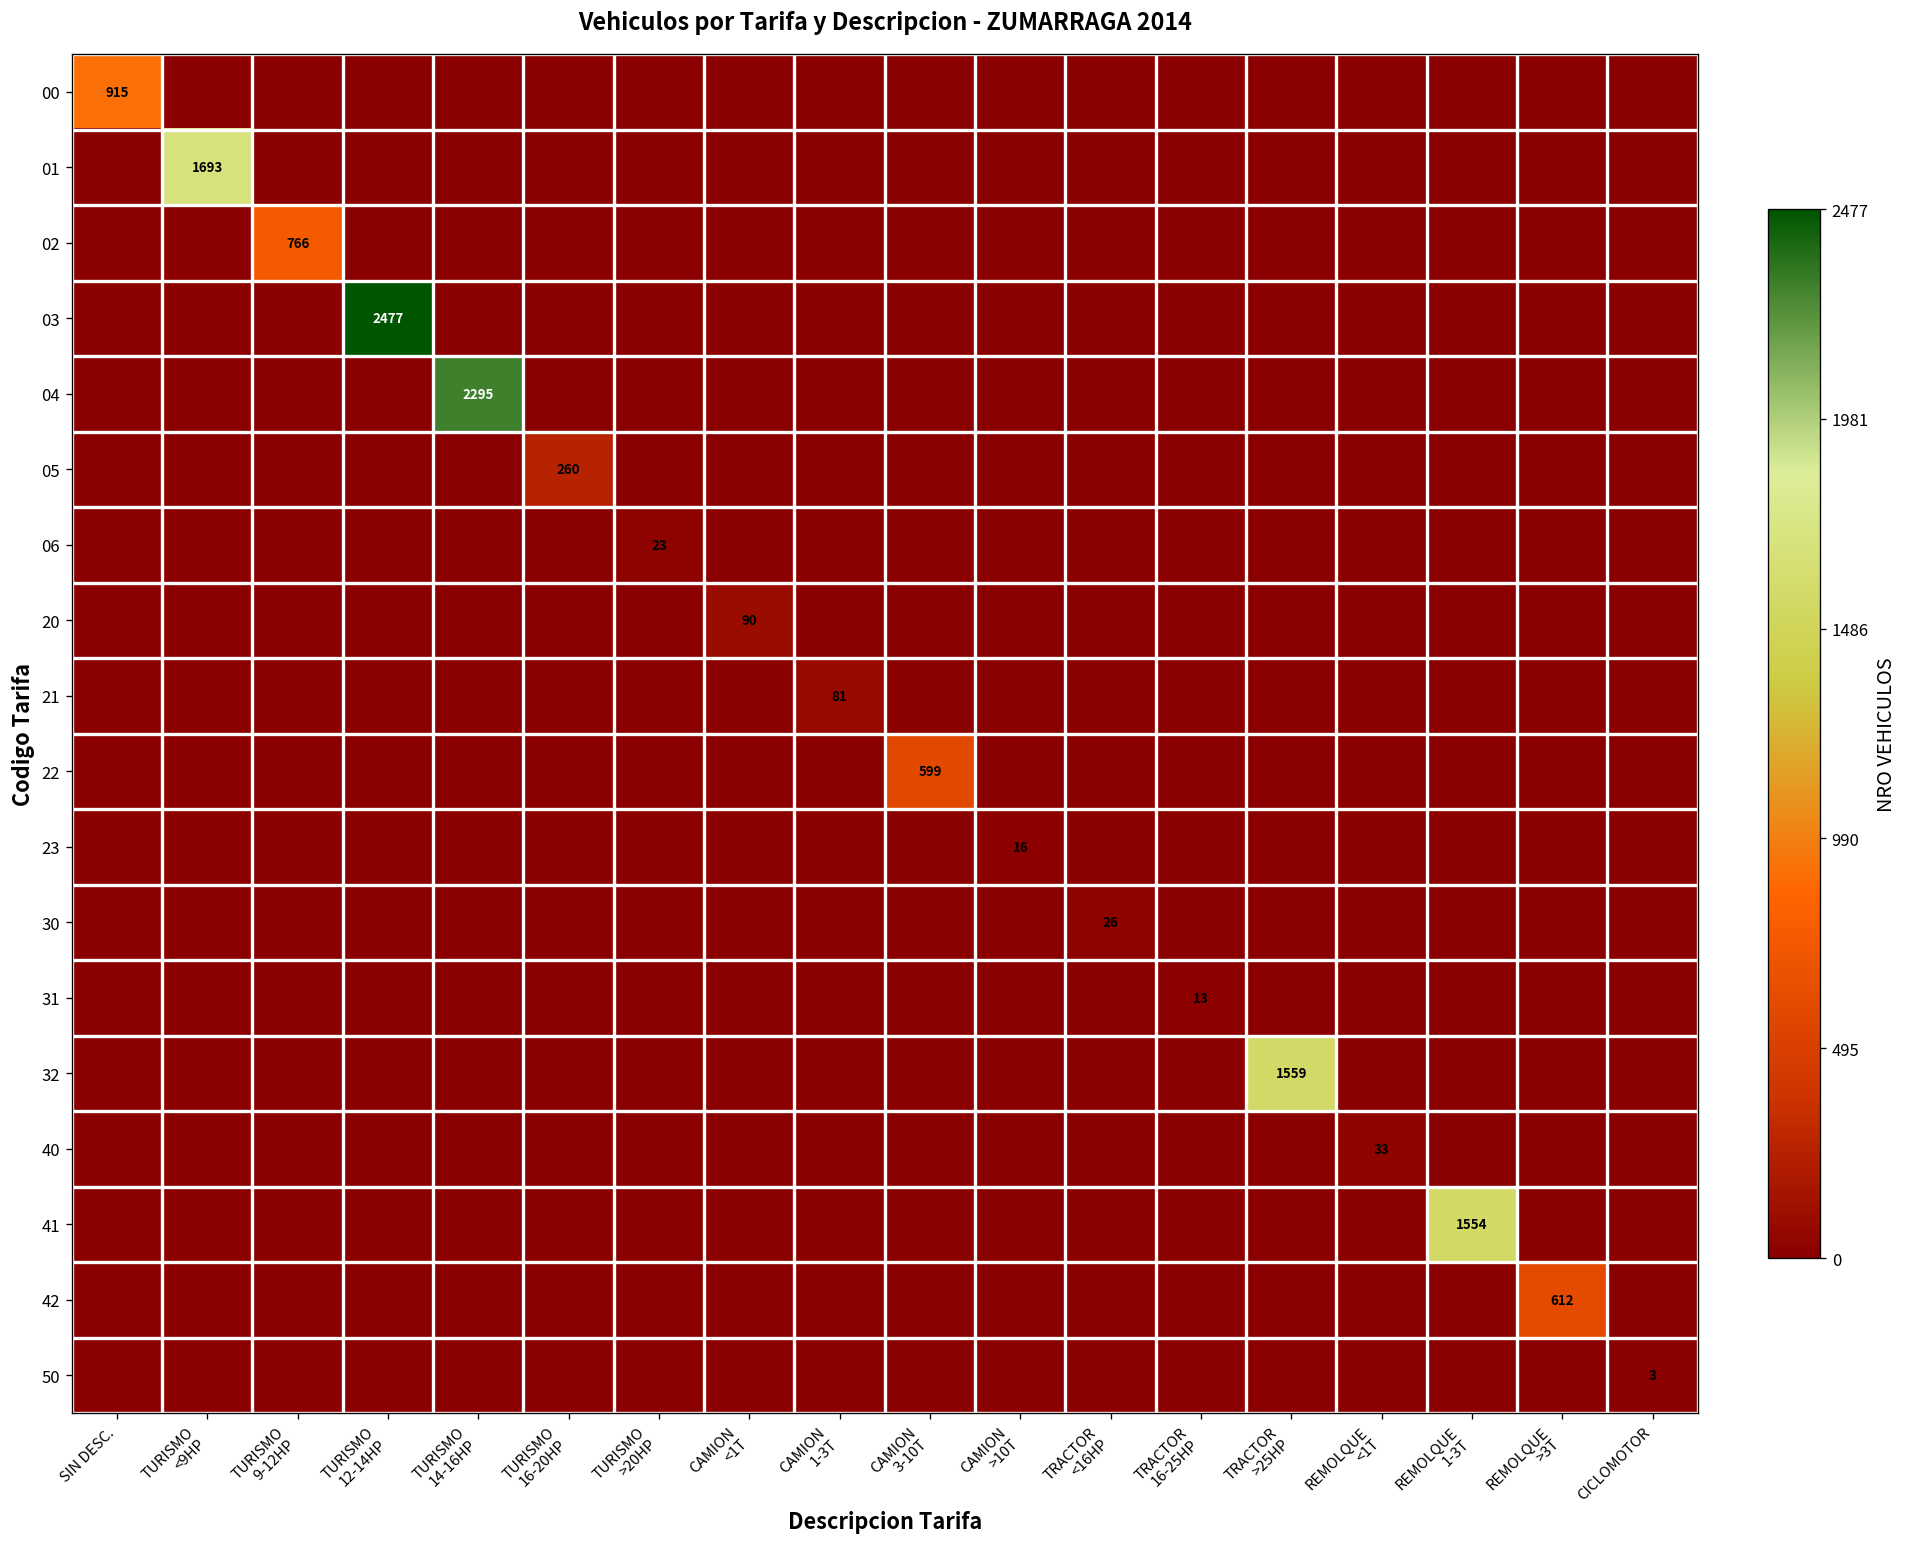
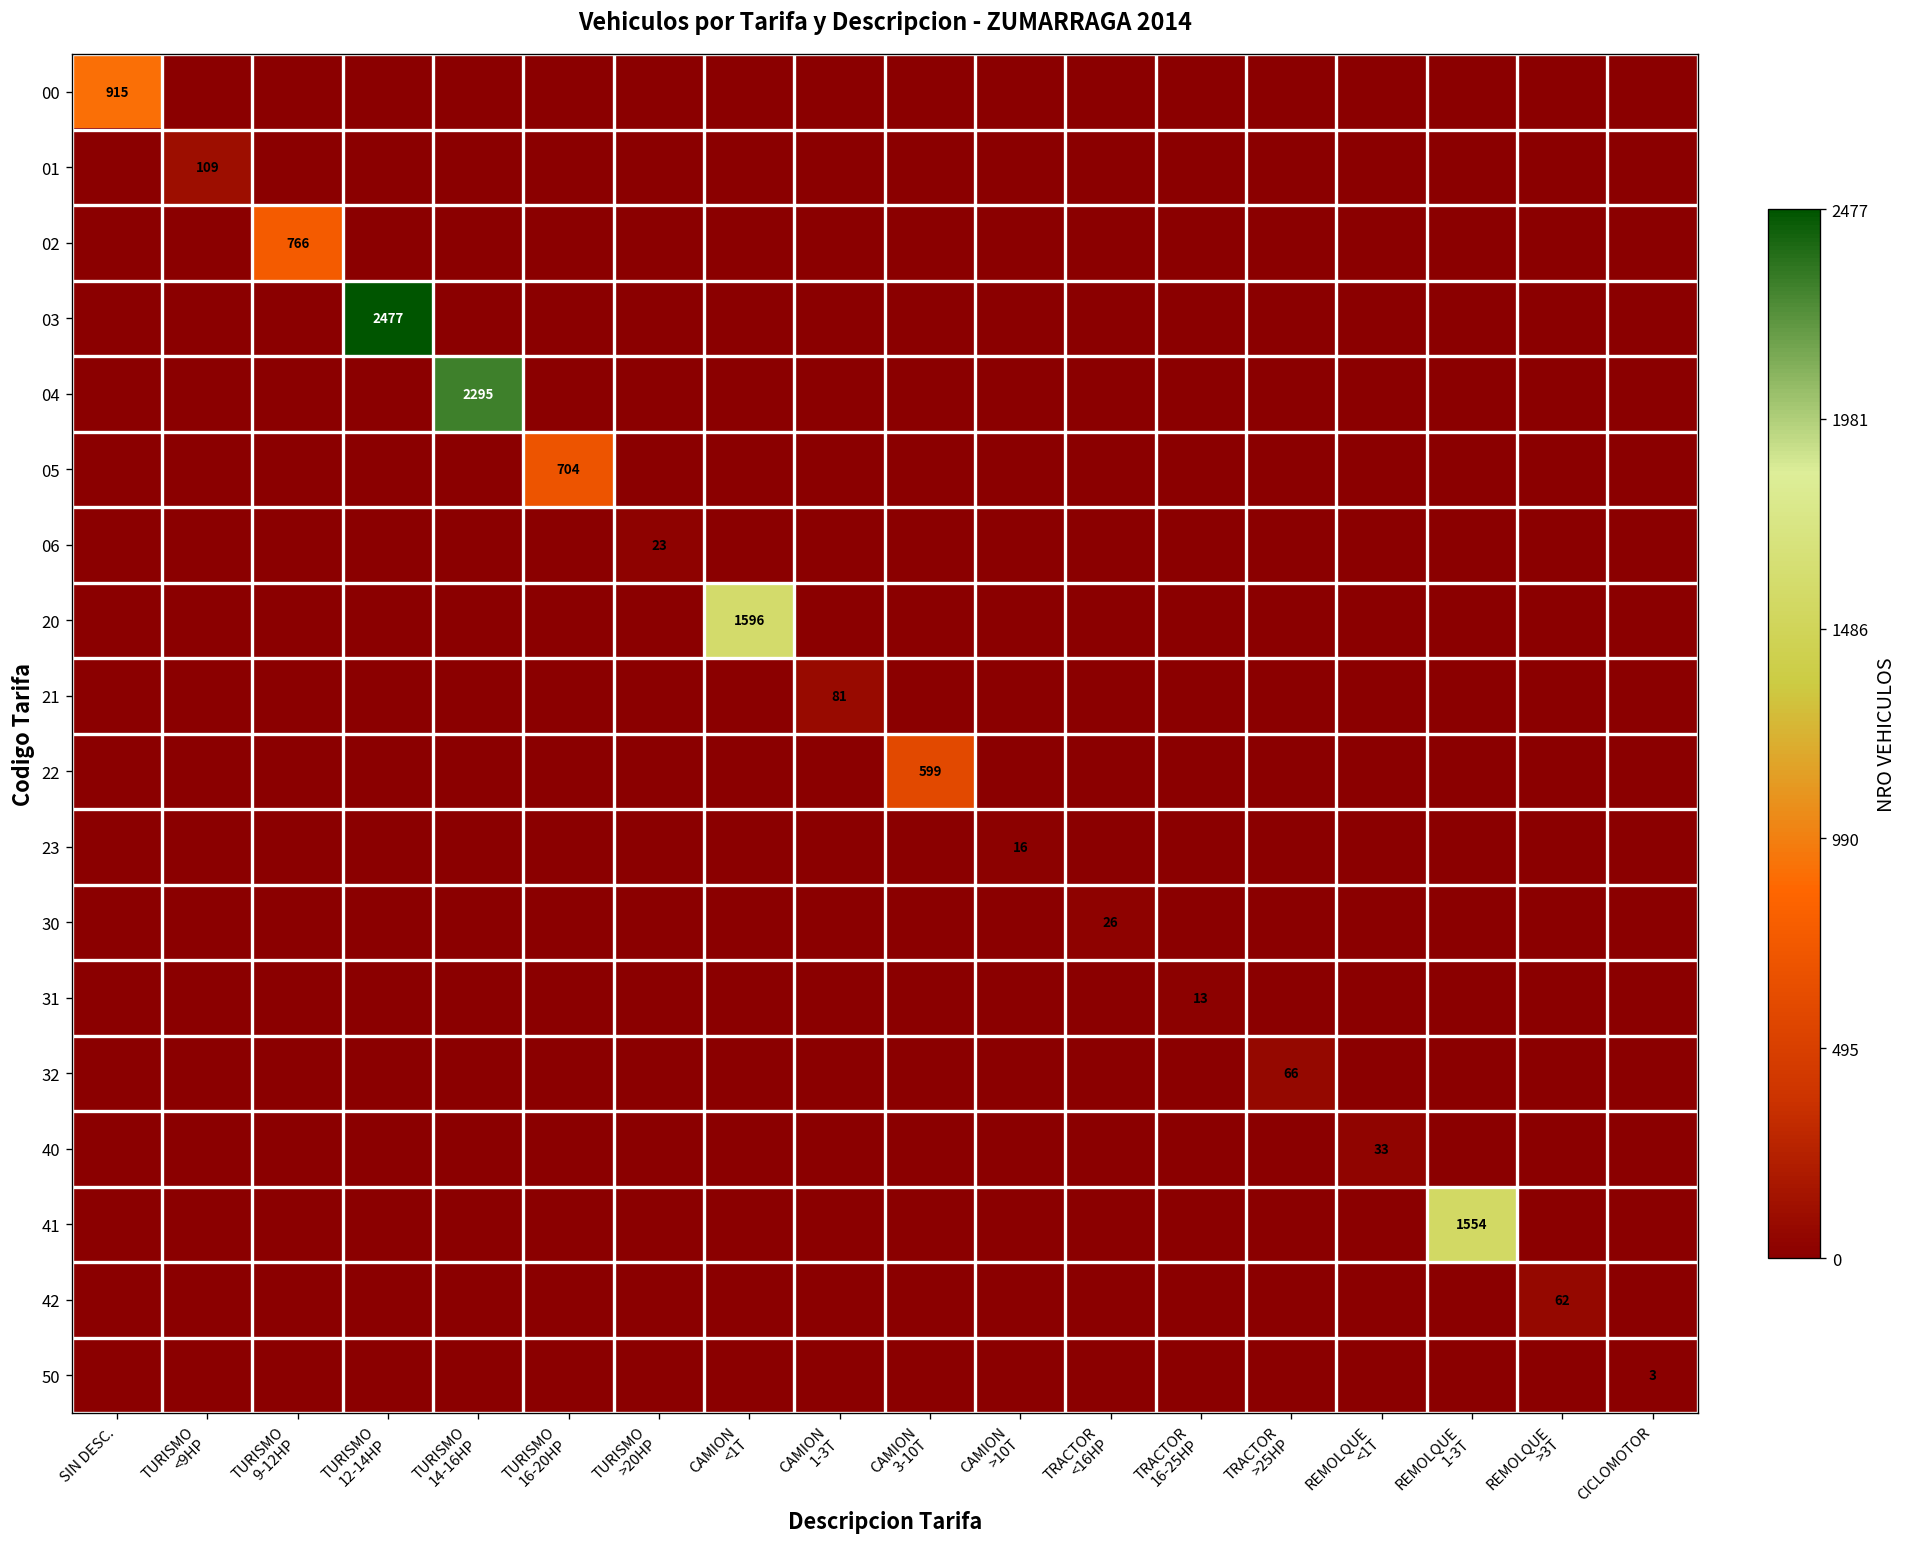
  {
    "00": {
      "SIN DESC.": 915
    },
    "01": {
-     "TURISMO <9HP": 1693
+     "TURISMO <9HP": 109
    },
    "02": {
      "TURISMO 9-12HP": 766
    },
    "03": {
      "TURISMO 12-14HP": 2477
    },
    "04": {
      "TURISMO 14-16HP": 2295
    },
    "05": {
-     "TURISMO 16-20HP": 260
+     "TURISMO 16-20HP": 704
    },
    "06": {
      "TURISMO >20HP": 23
    },
    "20": {
-     "CAMION <1T": 90
+     "CAMION <1T": 1596
    },
    "21": {
      "CAMION 1-3T": 81
    },
    "22": {
      "CAMION 3-10T": 599
    },
    "23": {
      "CAMION >10T": 16
    },
    "30": {
      "TRACTOR <16HP": 26
    },
    "31": {
      "TRACTOR 16-25HP": 13
    },
    "32": {
-     "TRACTOR >25HP": 1559
+     "TRACTOR >25HP": 66
    },
    "40": {
      "REMOLQUE <1T": 33
    },
    "41": {
      "REMOLQUE 1-3T": 1554
    },
    "42": {
-     "REMOLQUE >3T": 612
+     "REMOLQUE >3T": 62
    },
    "50": {
      "CICLOMOTOR": 3
    }
  }
